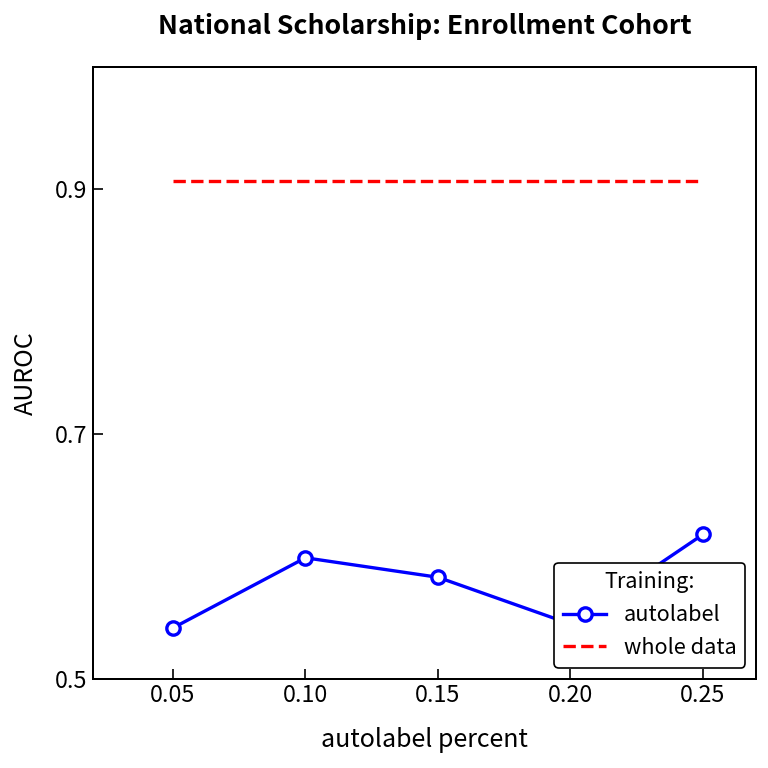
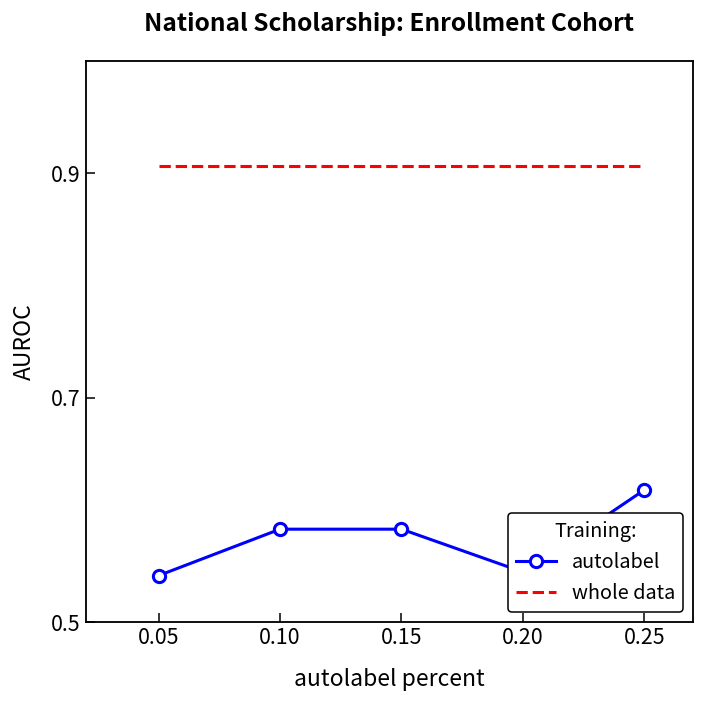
  {
    "autolabel": {
      "0.05": 0.541,
-     "0.10": 0.599,
+     "0.10": 0.583,
      "0.15": 0.583,
      "0.25": 0.618
    },
    "whole data": {
      "0.05": 0.907,
      "0.10": 0.907,
      "0.15": 0.907,
      "0.20": 0.907,
      "0.25": 0.907
    }
  }
